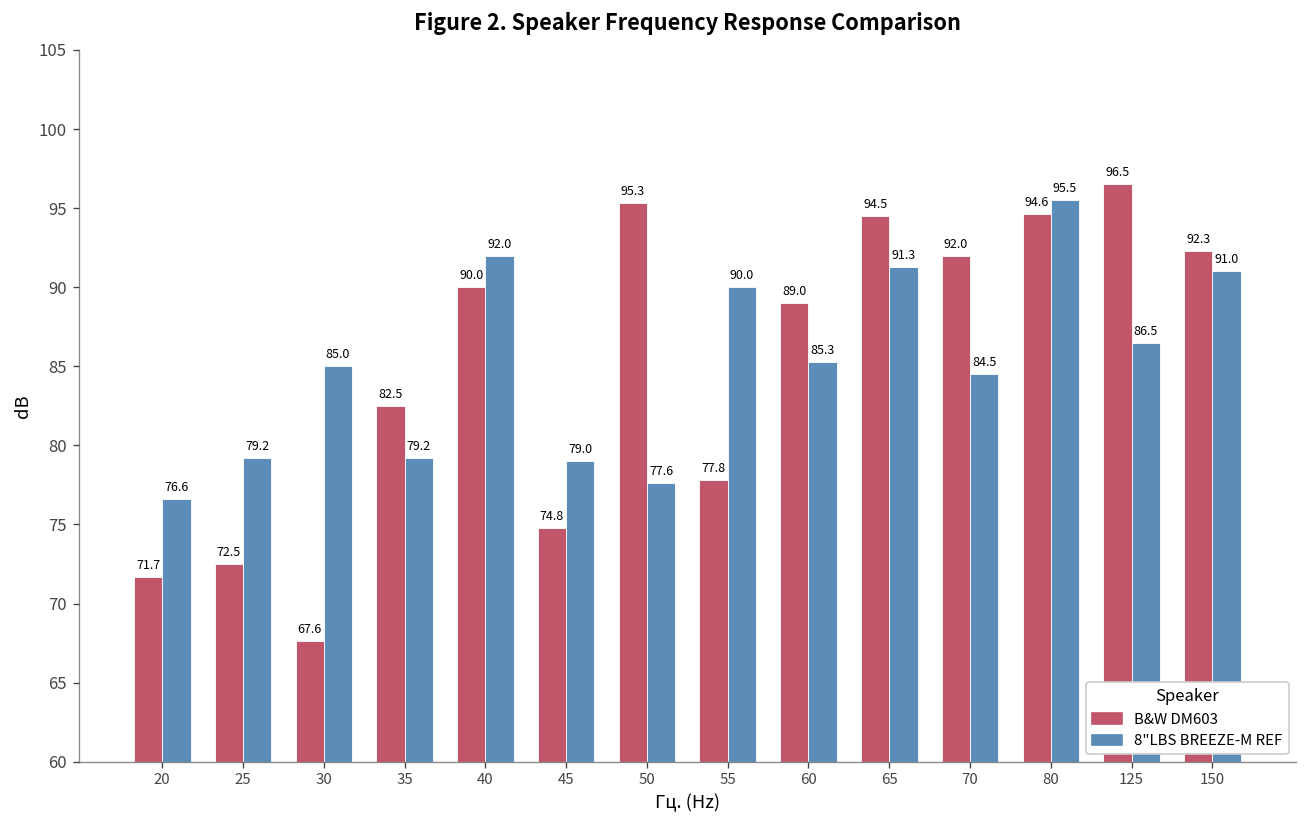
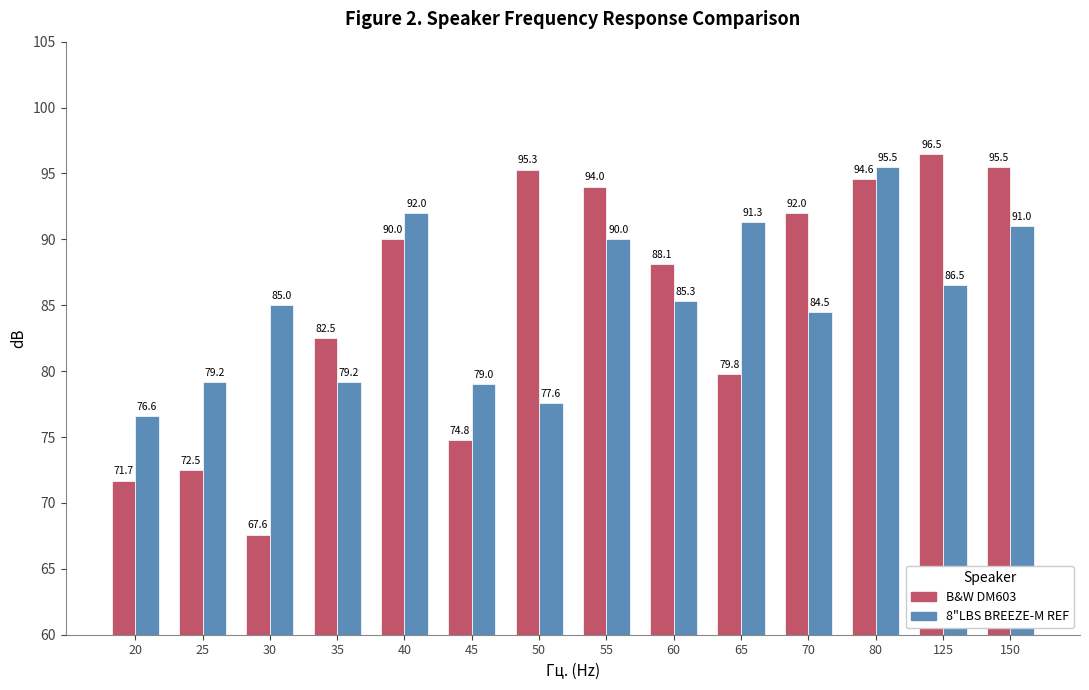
  {
    "B&W DM603": {
      "20": 71.7,
      "25": 72.5,
      "30": 67.6,
      "35": 82.5,
      "40": 90.0,
      "45": 74.8,
      "50": 95.3,
-     "55": 77.8,
-     "60": 89.0,
-     "65": 94.5,
+     "55": 94.0,
+     "60": 88.1,
+     "65": 79.8,
      "70": 92.0,
      "80": 94.6,
      "125": 96.5,
-     "150": 92.3
+     "150": 95.5
    }
  }
